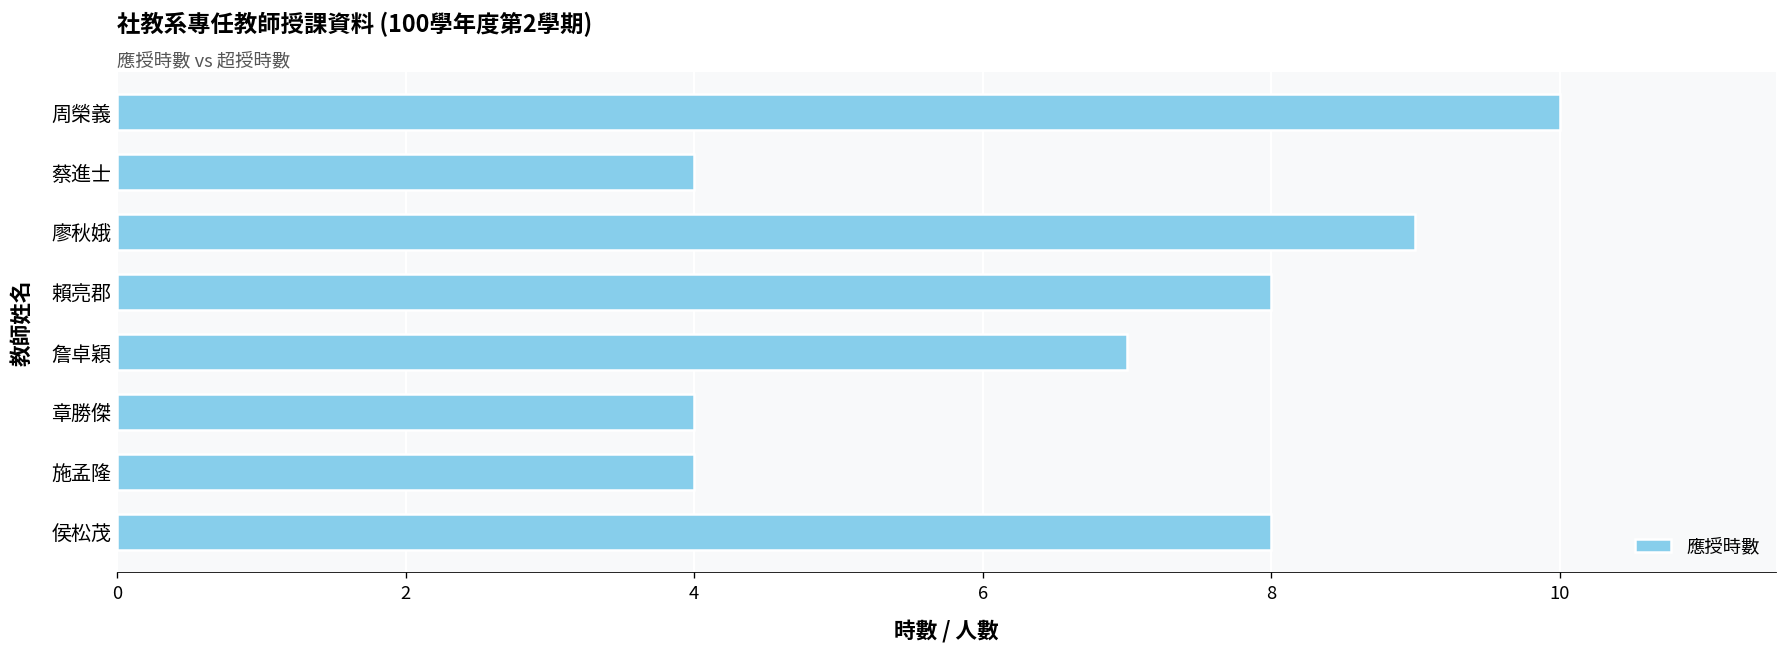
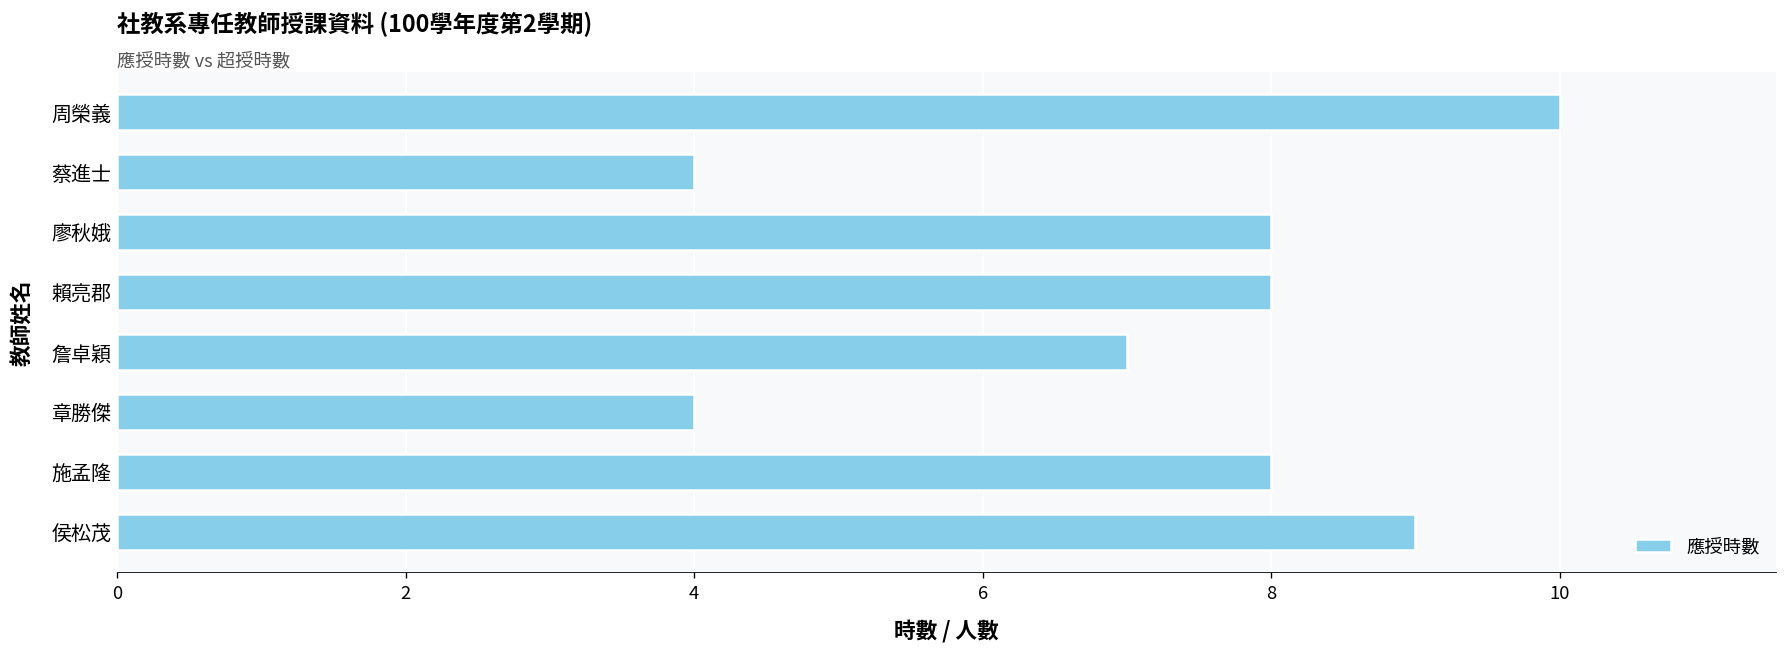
  {
    "周榮義": 10,
    "蔡進士": 4,
-   "廖秋娥": 9,
+   "廖秋娥": 8,
    "賴亮郡": 8,
    "詹卓穎": 7,
    "章勝傑": 4,
-   "施孟隆": 4,
-   "侯松茂": 8
+   "施孟隆": 8,
+   "侯松茂": 9
  }
